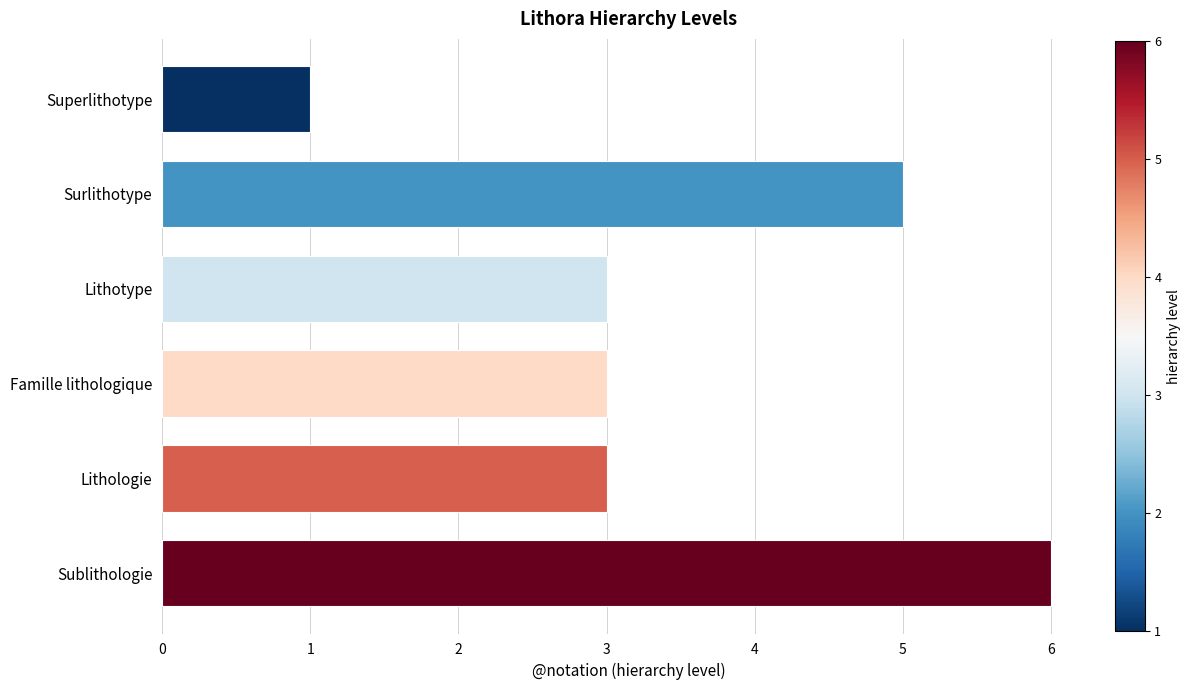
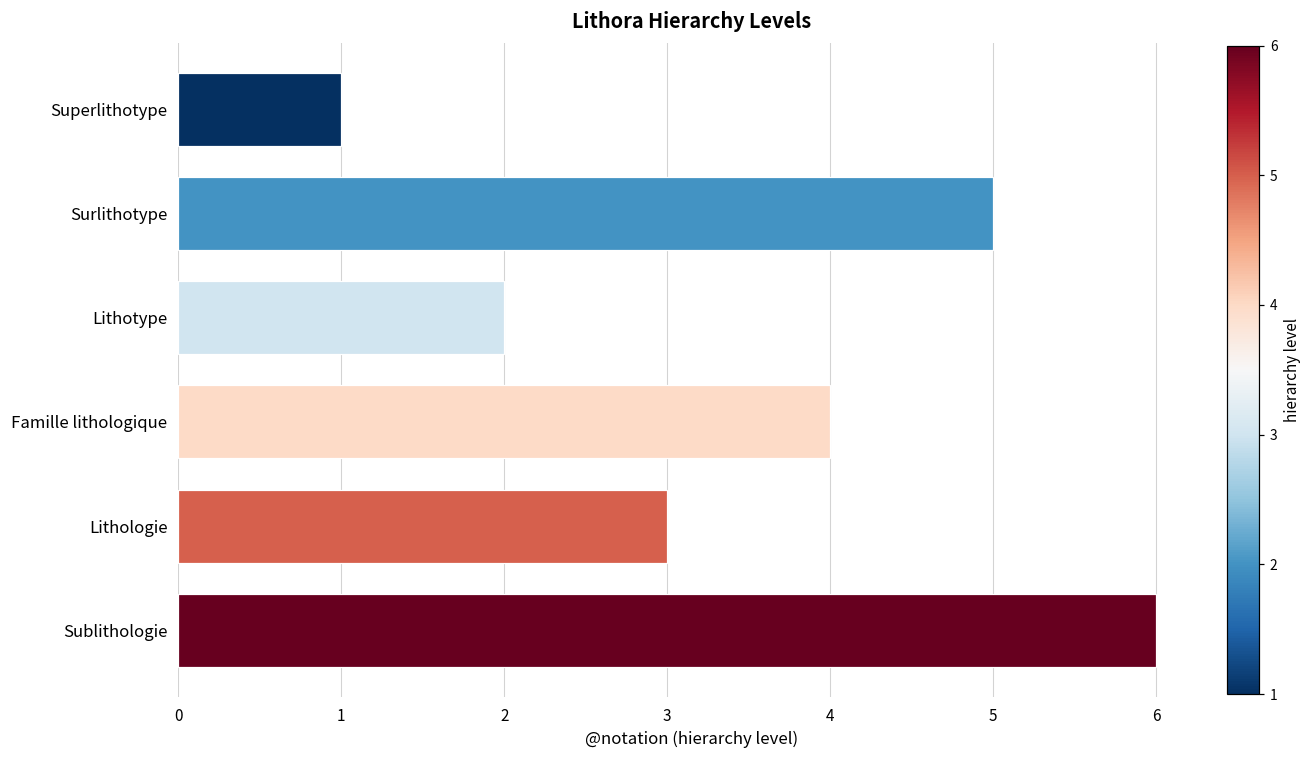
  {
    "Superlithotype": 1,
    "Surlithotype": 5,
-   "Lithotype": 3,
-   "Famille lithologique": 3,
+   "Lithotype": 2,
+   "Famille lithologique": 4,
    "Lithologie": 3,
    "Sublithologie": 6
  }
